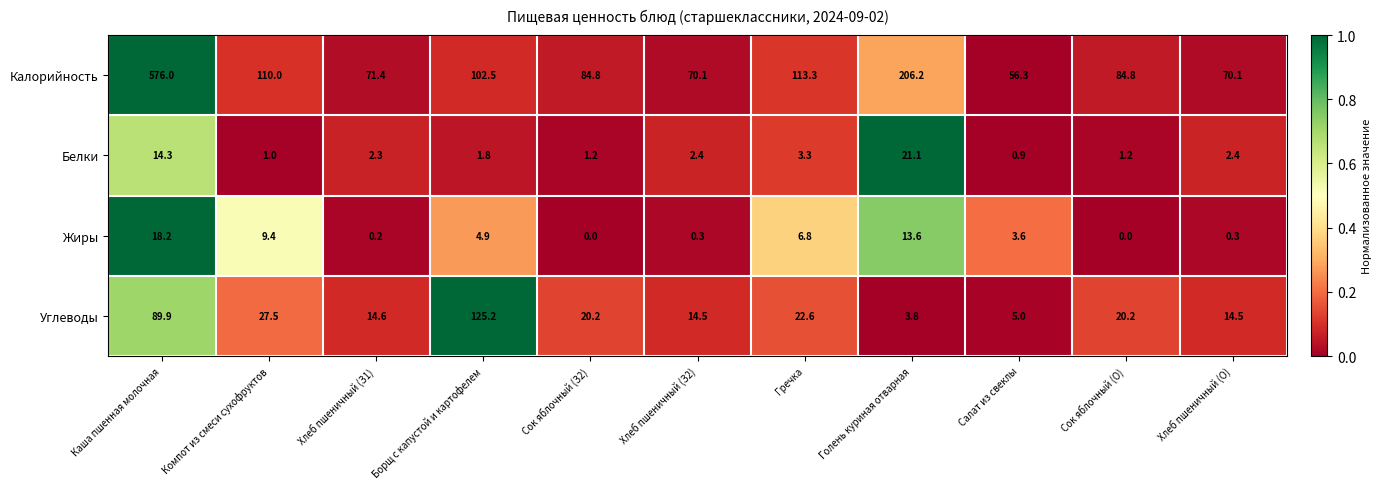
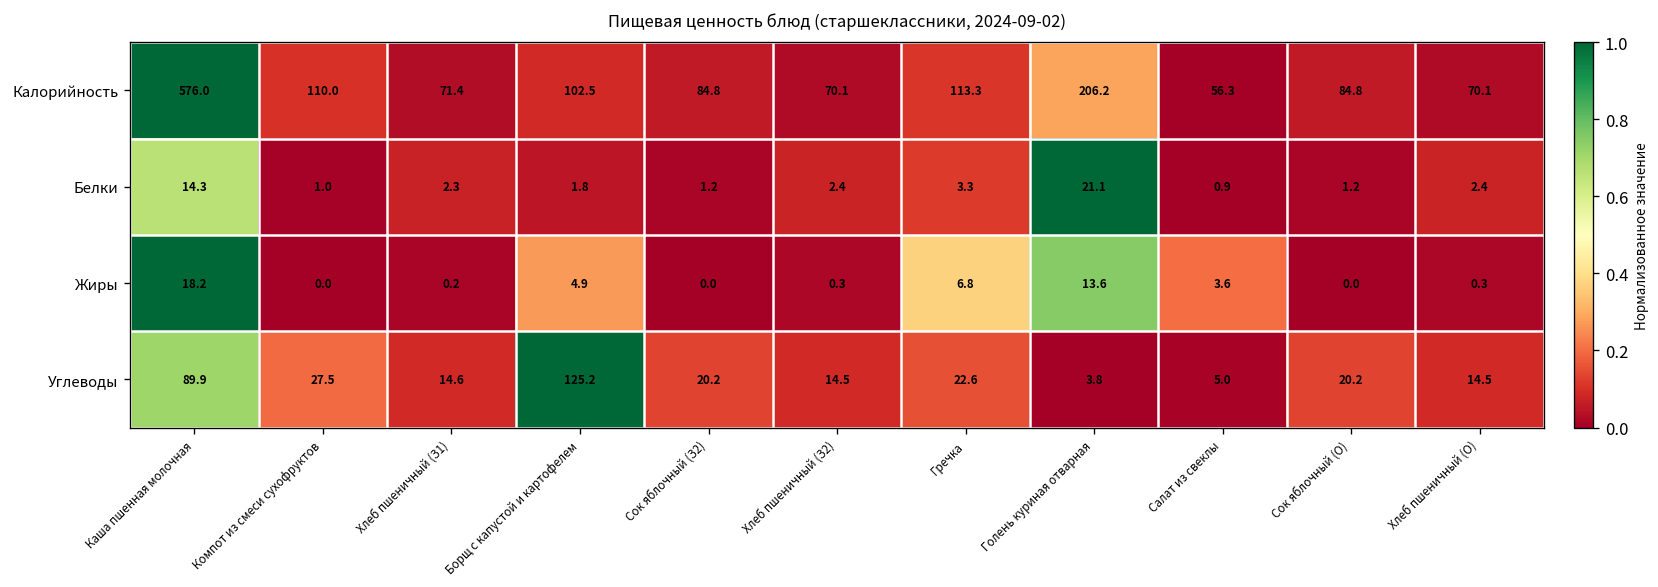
  {
    "Калорийность": {
      "Каша пшенная молочная": 576.0,
      "Компот из смеси сухофруктов": 110.0,
      "Хлеб пшеничный (З1)": 71.4,
      "Борщ с капустой и картофелем": 102.5,
      "Сок яблочный (З2)": 84.8,
      "Хлеб пшеничный (З2)": 70.1,
      "Гречка": 113.3,
      "Голень куриная отварная": 206.2,
      "Салат из свеклы": 56.3,
      "Сок яблочный (О)": 84.8,
      "Хлеб пшеничный (О)": 70.1
    },
    "Белки": {
      "Каша пшенная молочная": 14.3,
      "Компот из смеси сухофруктов": 1.0,
      "Хлеб пшеничный (З1)": 2.3,
      "Борщ с капустой и картофелем": 1.8,
      "Сок яблочный (З2)": 1.2,
      "Хлеб пшеничный (З2)": 2.4,
      "Гречка": 3.3,
      "Голень куриная отварная": 21.1,
      "Салат из свеклы": 0.9,
      "Сок яблочный (О)": 1.2,
      "Хлеб пшеничный (О)": 2.4
    },
    "Жиры": {
      "Каша пшенная молочная": 18.2,
-     "Компот из смеси сухофруктов": 9.4,
+     "Компот из смеси сухофруктов": 0.0,
      "Хлеб пшеничный (З1)": 0.2,
      "Борщ с капустой и картофелем": 4.9,
      "Сок яблочный (З2)": 0.0,
      "Хлеб пшеничный (З2)": 0.3,
      "Гречка": 6.8,
      "Голень куриная отварная": 13.6,
      "Салат из свеклы": 3.6,
      "Сок яблочный (О)": 0.0,
      "Хлеб пшеничный (О)": 0.3
    },
    "Углеводы": {
      "Каша пшенная молочная": 89.9,
      "Компот из смеси сухофруктов": 27.5,
      "Хлеб пшеничный (З1)": 14.6,
      "Борщ с капустой и картофелем": 125.2,
      "Сок яблочный (З2)": 20.2,
      "Хлеб пшеничный (З2)": 14.5,
      "Гречка": 22.6,
      "Голень куриная отварная": 3.8,
      "Салат из свеклы": 5.0,
      "Сок яблочный (О)": 20.2,
      "Хлеб пшеничный (О)": 14.5
    }
  }
